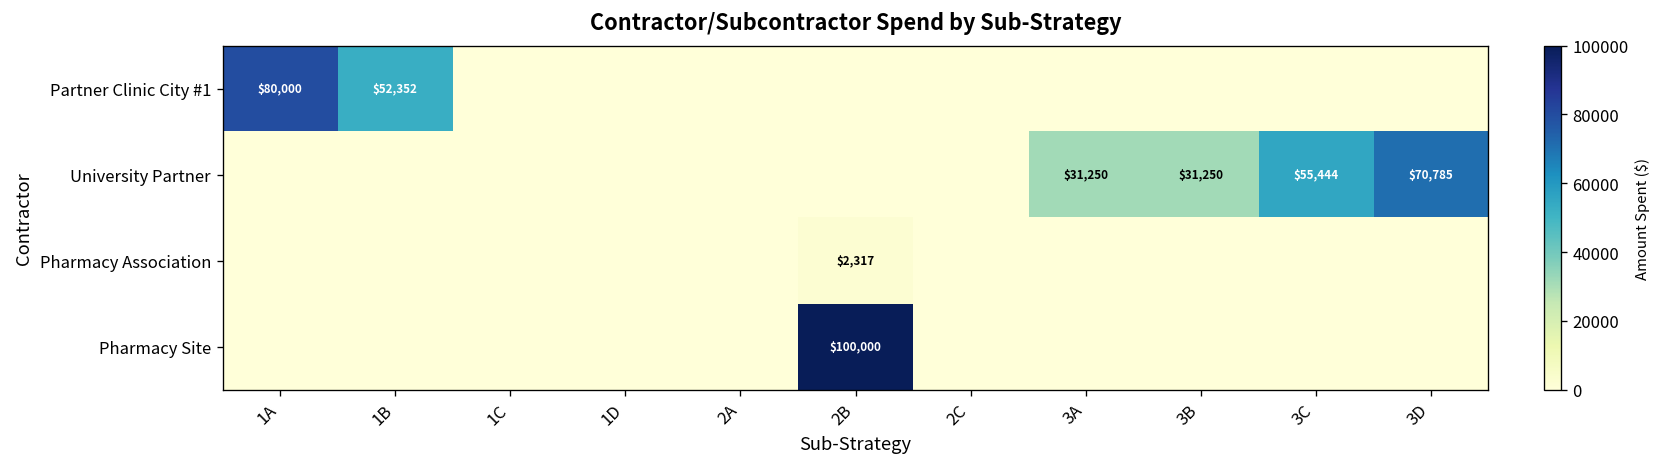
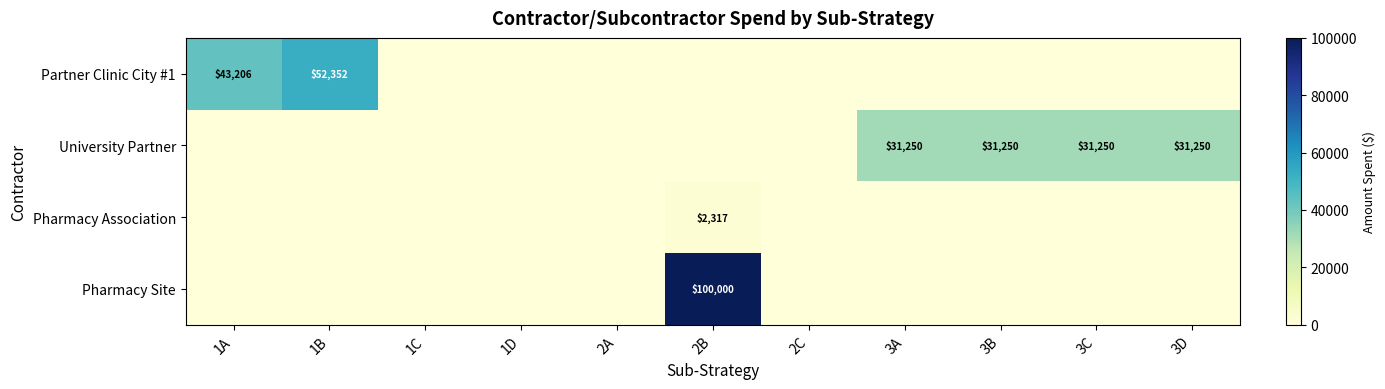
  {
    "Partner Clinic City #1": {
-     "1A": "$80,000",
+     "1A": "$43,206",
      "1B": "$52,352"
    },
    "University Partner": {
      "3A": "$31,250",
      "3B": "$31,250",
-     "3C": "$55,444",
-     "3D": "$70,785"
+     "3C": "$31,250",
+     "3D": "$31,250"
    },
    "Pharmacy Association": {
      "2B": "$2,317"
    },
    "Pharmacy Site": {
      "2B": "$100,000"
    }
  }
